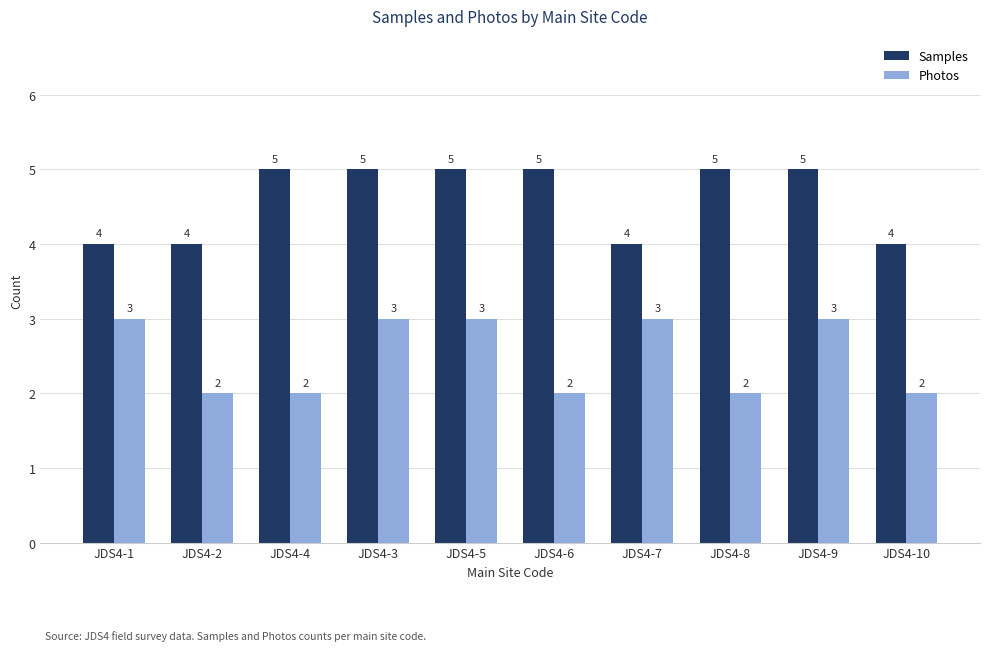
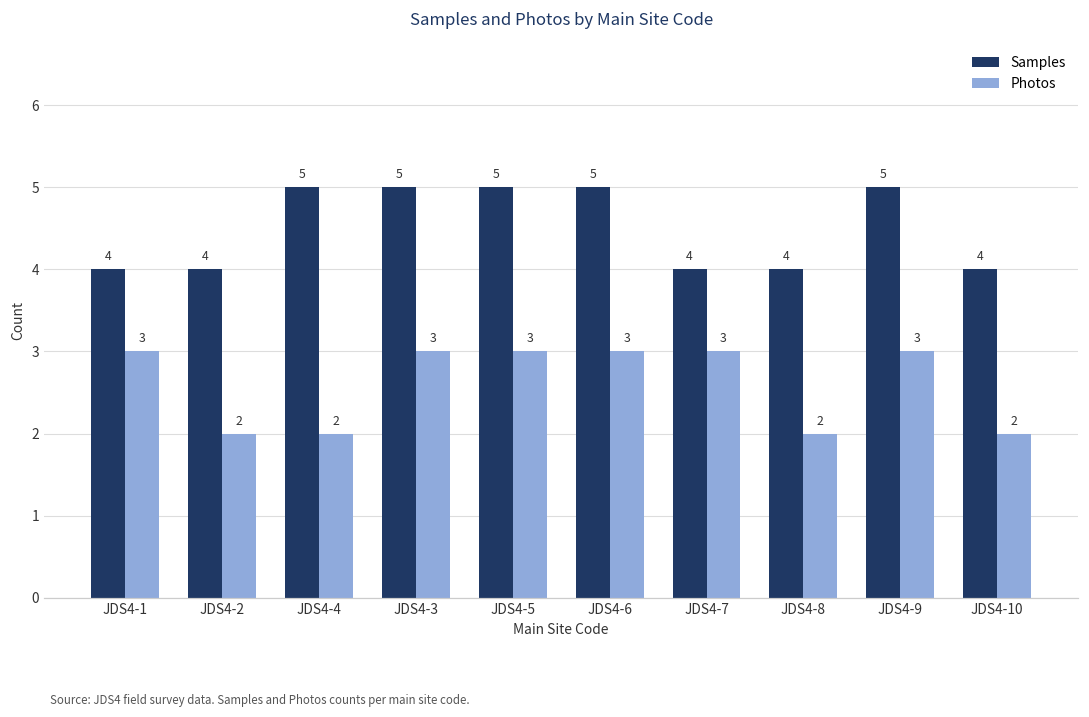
  {
    "Samples": {
      "JDS4-1": 4,
      "JDS4-2": 4,
      "JDS4-4": 5,
      "JDS4-3": 5,
      "JDS4-5": 5,
      "JDS4-6": 5,
      "JDS4-7": 4,
-     "JDS4-8": 5,
+     "JDS4-8": 4,
      "JDS4-9": 5,
      "JDS4-10": 4
    },
    "Photos": {
      "JDS4-1": 3,
      "JDS4-2": 2,
      "JDS4-4": 2,
      "JDS4-3": 3,
      "JDS4-5": 3,
-     "JDS4-6": 2,
+     "JDS4-6": 3,
      "JDS4-7": 3,
      "JDS4-8": 2,
      "JDS4-9": 3,
      "JDS4-10": 2
    }
  }
